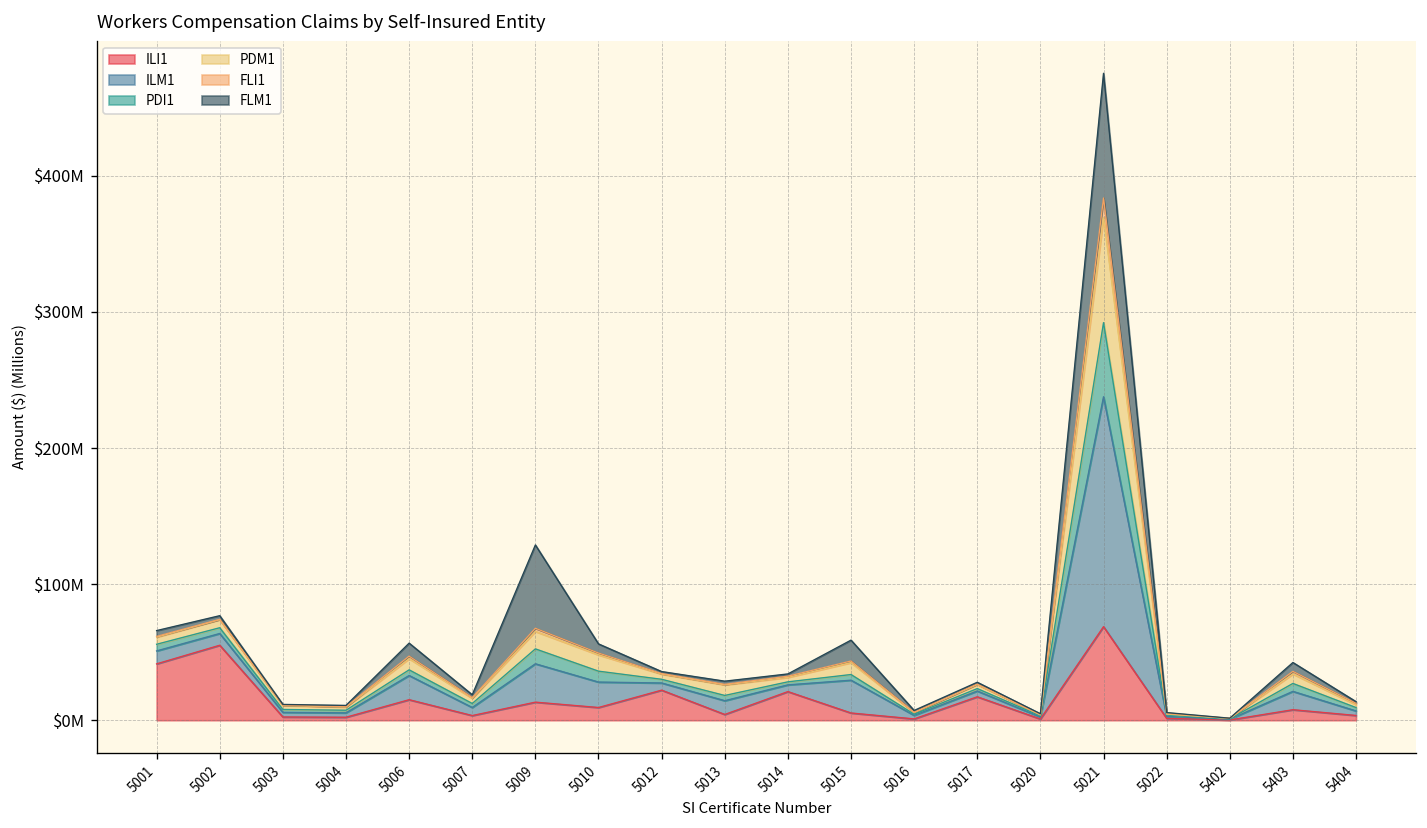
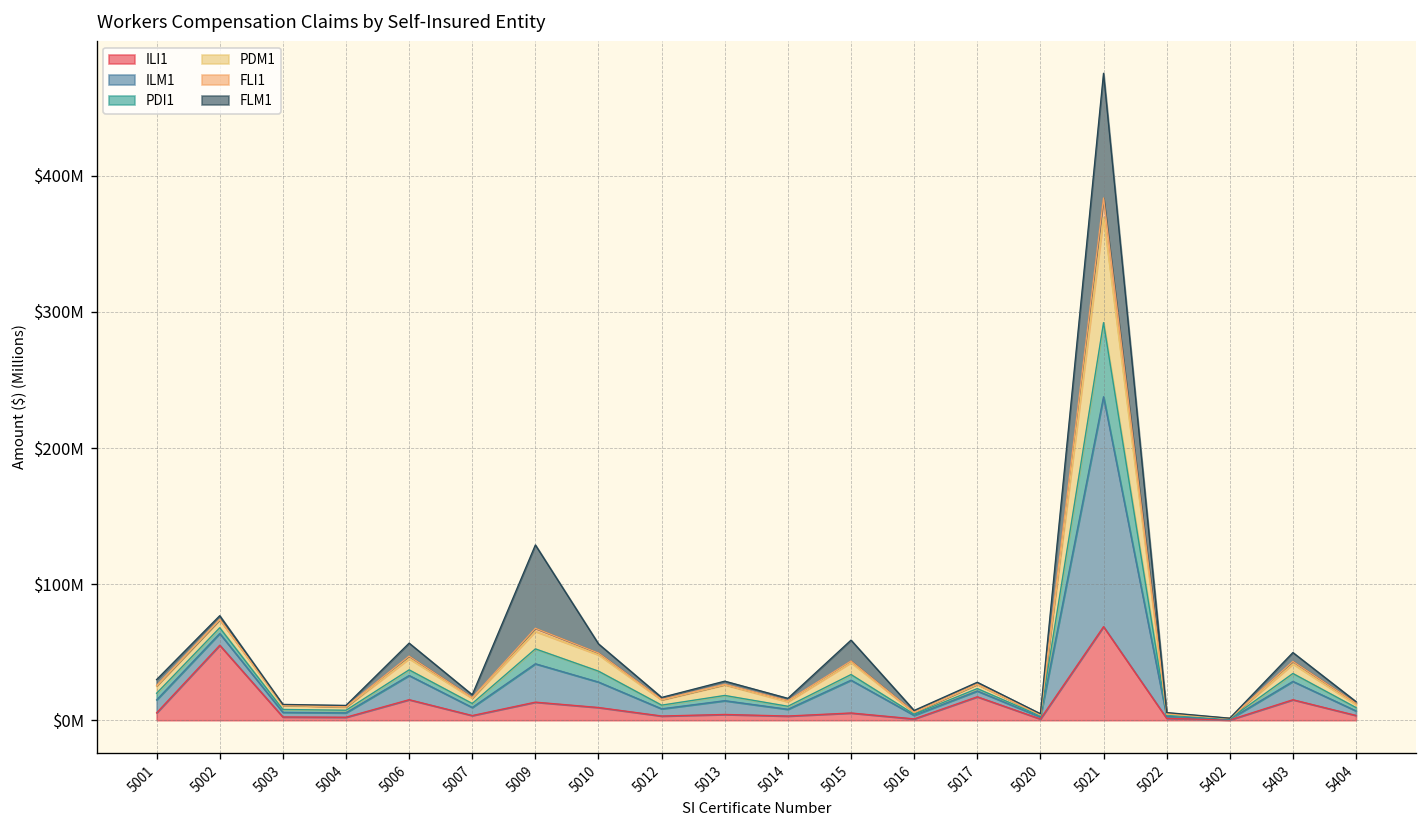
  {
    "ILI1": {
-     "5001": "$41000000",
+     "5001": "$5000000",
      "5002": "$55000000",
      "5003": "$2000000",
      "5004": "$2000000",
      "5006": "$15000000",
      "5007": "$3000000",
      "5009": "$13000000",
      "5010": "$9000000",
-     "5012": "$22000000",
+     "5012": "$3000000",
      "5013": "$4000000",
-     "5014": "$21000000",
+     "5014": "$3000000",
      "5015": "$5000000",
      "5016": "$1000000",
      "5017": "$17000000",
      "5021": "$69000000",
-     "5403": "$8000000",
+     "5403": "$15000000",
      "5404": "$4000000"
    },
    "FLM1": {
      "5001": "$4000000",
      "5002": "$3000000",
      "5006": "$10000000",
      "5009": "$61000000",
      "5010": "$7000000",
      "5013": "$2000000",
      "5015": "$15000000",
      "5021": "$92000000",
      "5403": "$7000000"
    }
  }
